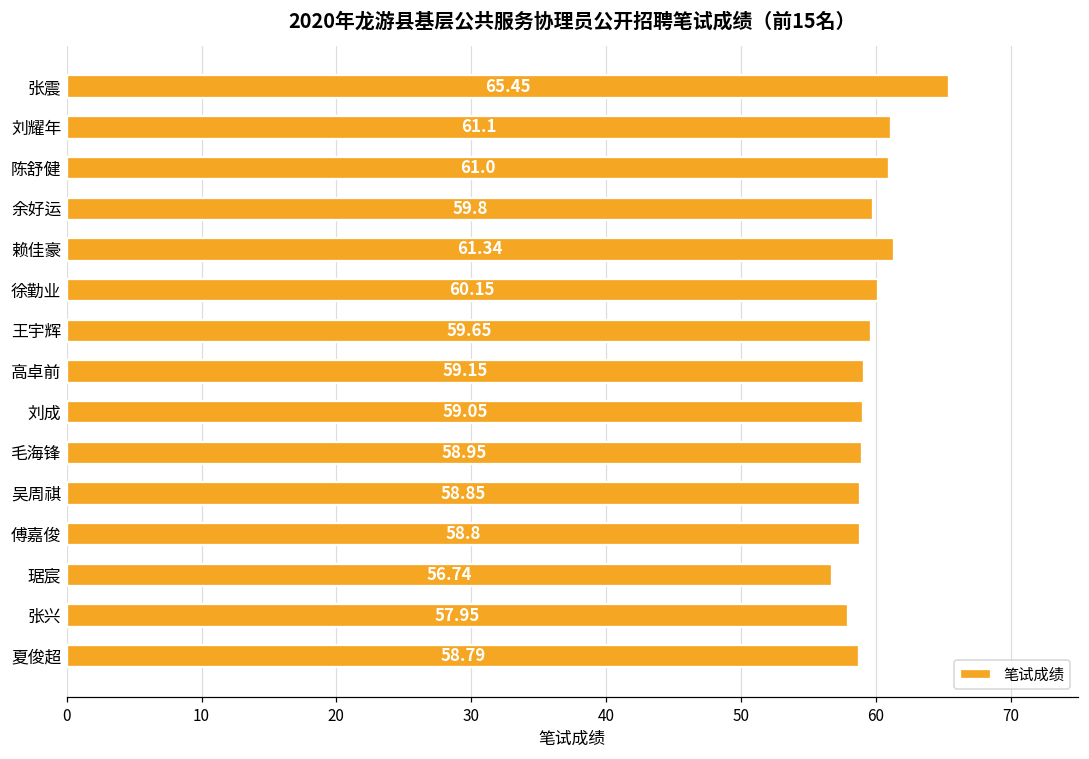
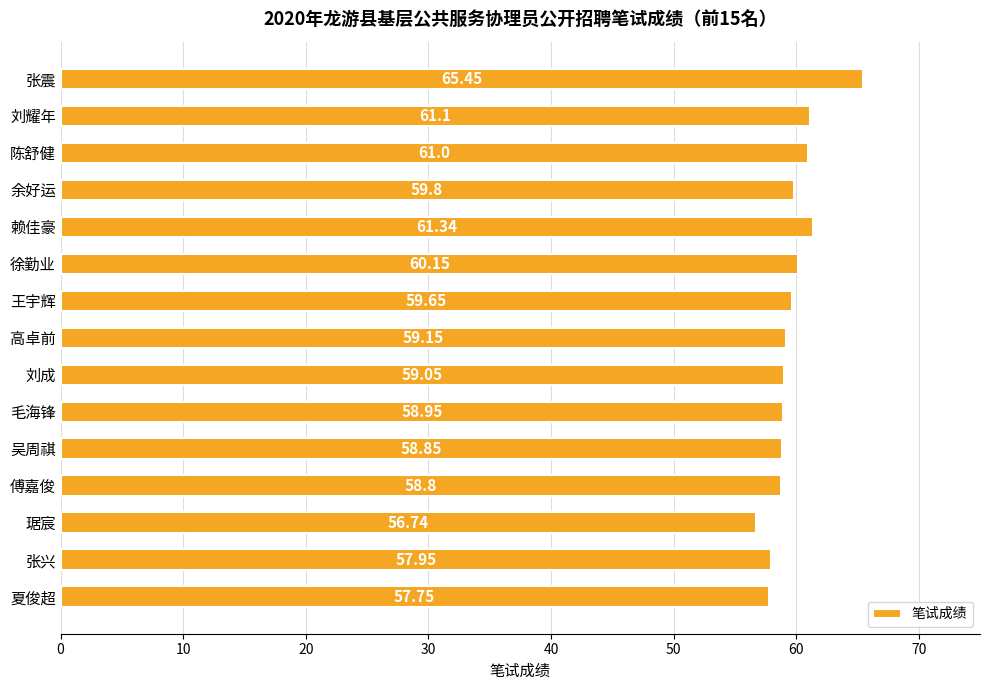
  {
    "张震": 65.45,
    "刘耀年": 61.1,
    "陈舒健": 61.0,
    "余好运": 59.8,
    "赖佳豪": 61.34,
    "徐勤业": 60.15,
    "王宇辉": 59.65,
    "高卓前": 59.15,
    "刘成": 59.05,
    "毛海锋": 58.95,
    "吴周祺": 58.85,
    "傅嘉俊": 58.8,
    "琚宸": 56.74,
    "张兴": 57.95,
-   "夏俊超": 58.79
+   "夏俊超": 57.75
  }
